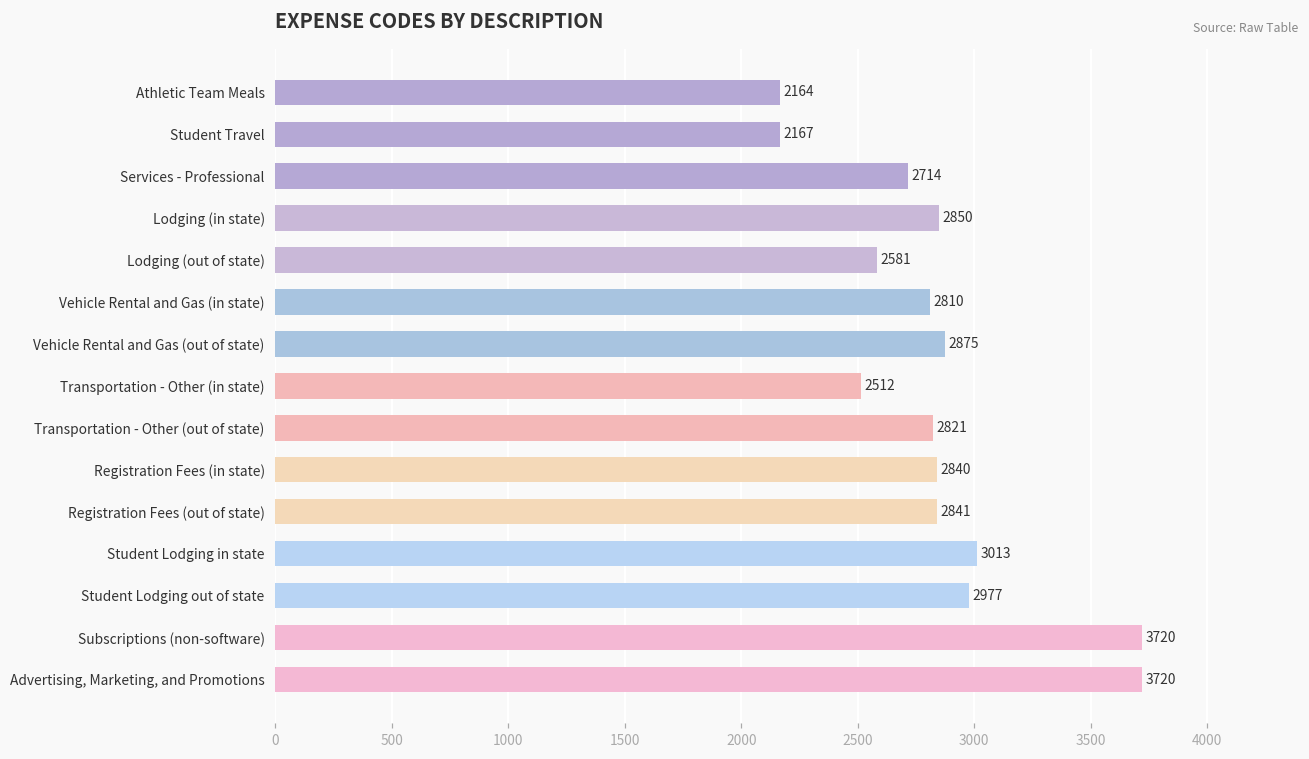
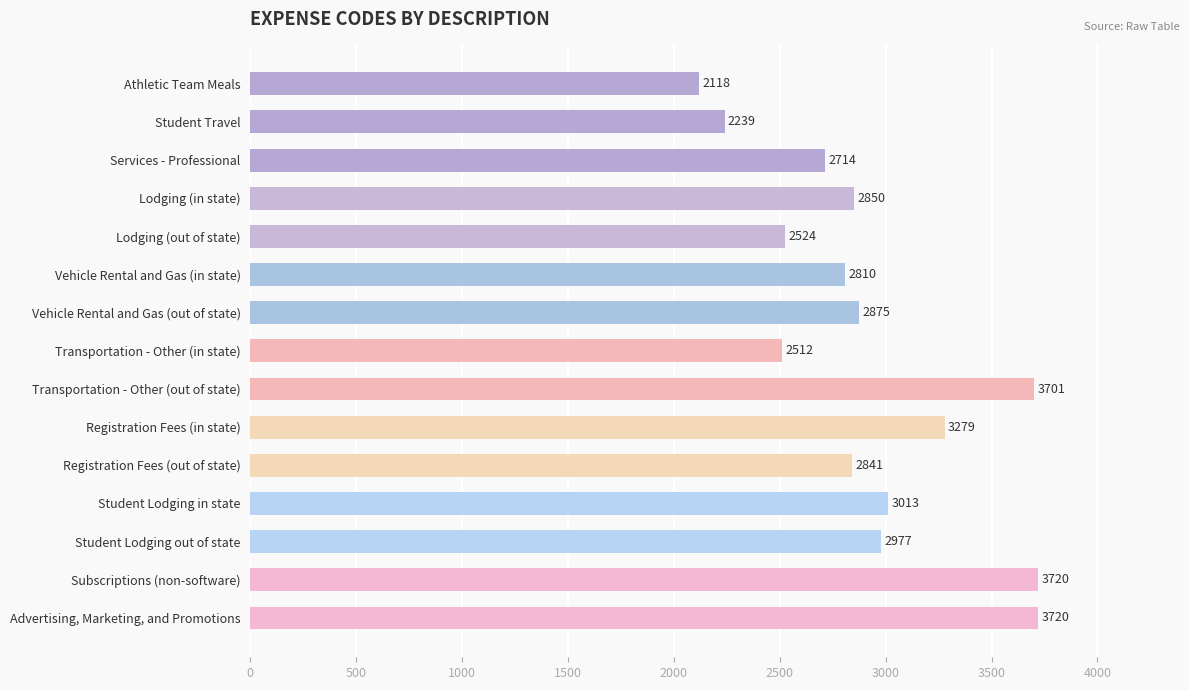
  {
-   "Athletic Team Meals": 2164,
-   "Student Travel": 2167,
+   "Athletic Team Meals": 2118,
+   "Student Travel": 2239,
    "Services - Professional": 2714,
    "Lodging (in state)": 2850,
-   "Lodging (out of state)": 2581,
+   "Lodging (out of state)": 2524,
    "Vehicle Rental and Gas (in state)": 2810,
    "Vehicle Rental and Gas (out of state)": 2875,
    "Transportation - Other (in state)": 2512,
-   "Transportation - Other (out of state)": 2821,
-   "Registration Fees (in state)": 2840,
+   "Transportation - Other (out of state)": 3701,
+   "Registration Fees (in state)": 3279,
    "Registration Fees (out of state)": 2841,
    "Student Lodging in state": 3013,
    "Student Lodging out of state": 2977,
    "Subscriptions (non-software)": 3720,
    "Advertising, Marketing, and Promotions": 3720
  }
